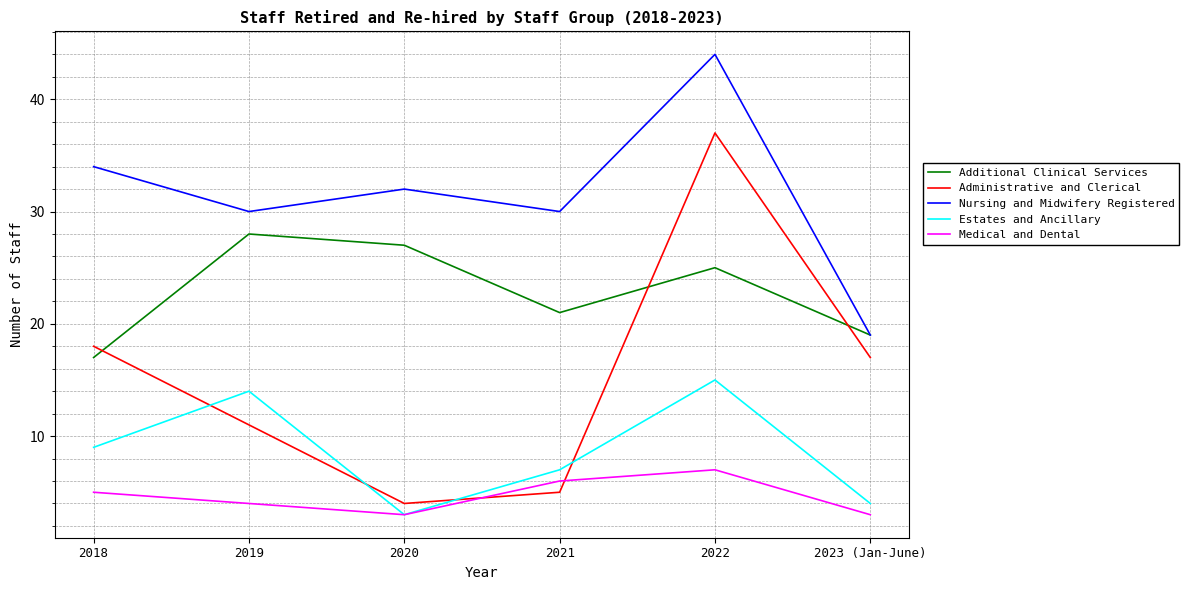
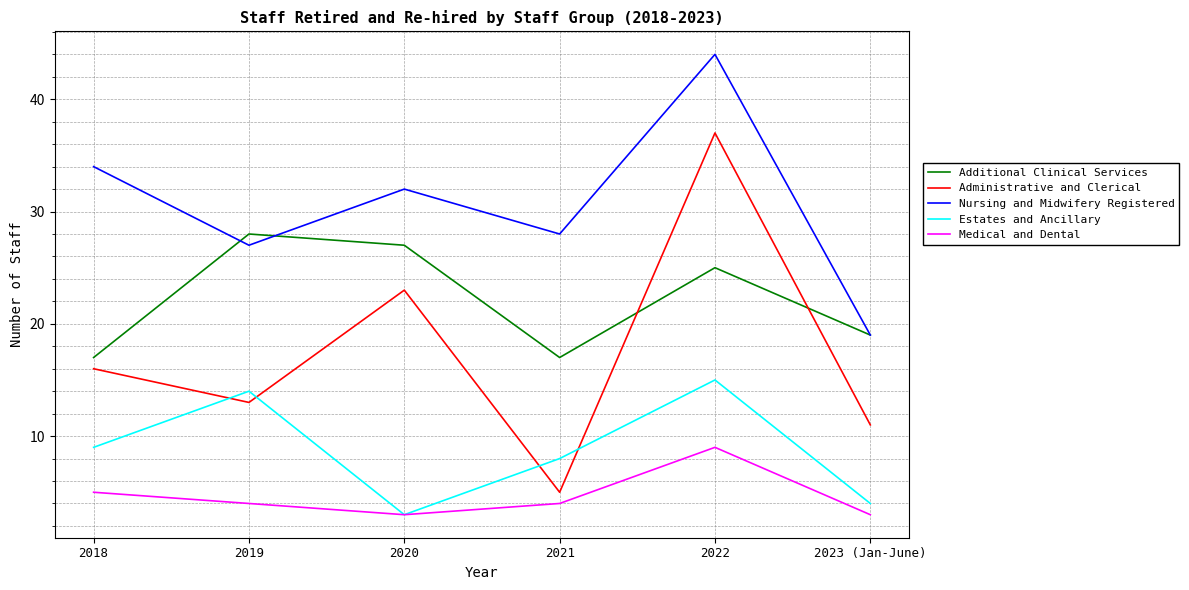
  {
    "Additional Clinical Services": {
      "2018": 17,
      "2019": 28,
      "2020": 27,
-     "2021": 21,
+     "2021": 17,
      "2022": 25
    },
    "Administrative and Clerical": {
-     "2018": 18,
-     "2019": 11,
-     "2020": 4,
+     "2018": 16,
+     "2019": 13,
+     "2020": 23,
      "2021": 5,
      "2022": 37,
-     "2023 (Jan-June)": 17
+     "2023 (Jan-June)": 11
    },
    "Nursing and Midwifery Registered": {
      "2018": 34,
-     "2019": 30,
+     "2019": 27,
      "2020": 32,
-     "2021": 30,
+     "2021": 28,
      "2022": 44
    },
    "Estates and Ancillary": {
      "2018": 9,
      "2019": 14,
-     "2021": 7,
+     "2021": 8,
      "2022": 15,
      "2023 (Jan-June)": 4
    },
    "Medical and Dental": {
      "2018": 5,
      "2019": 4,
-     "2021": 6,
-     "2022": 7,
+     "2021": 4,
+     "2022": 9,
      "2023 (Jan-June)": 3
    }
  }
